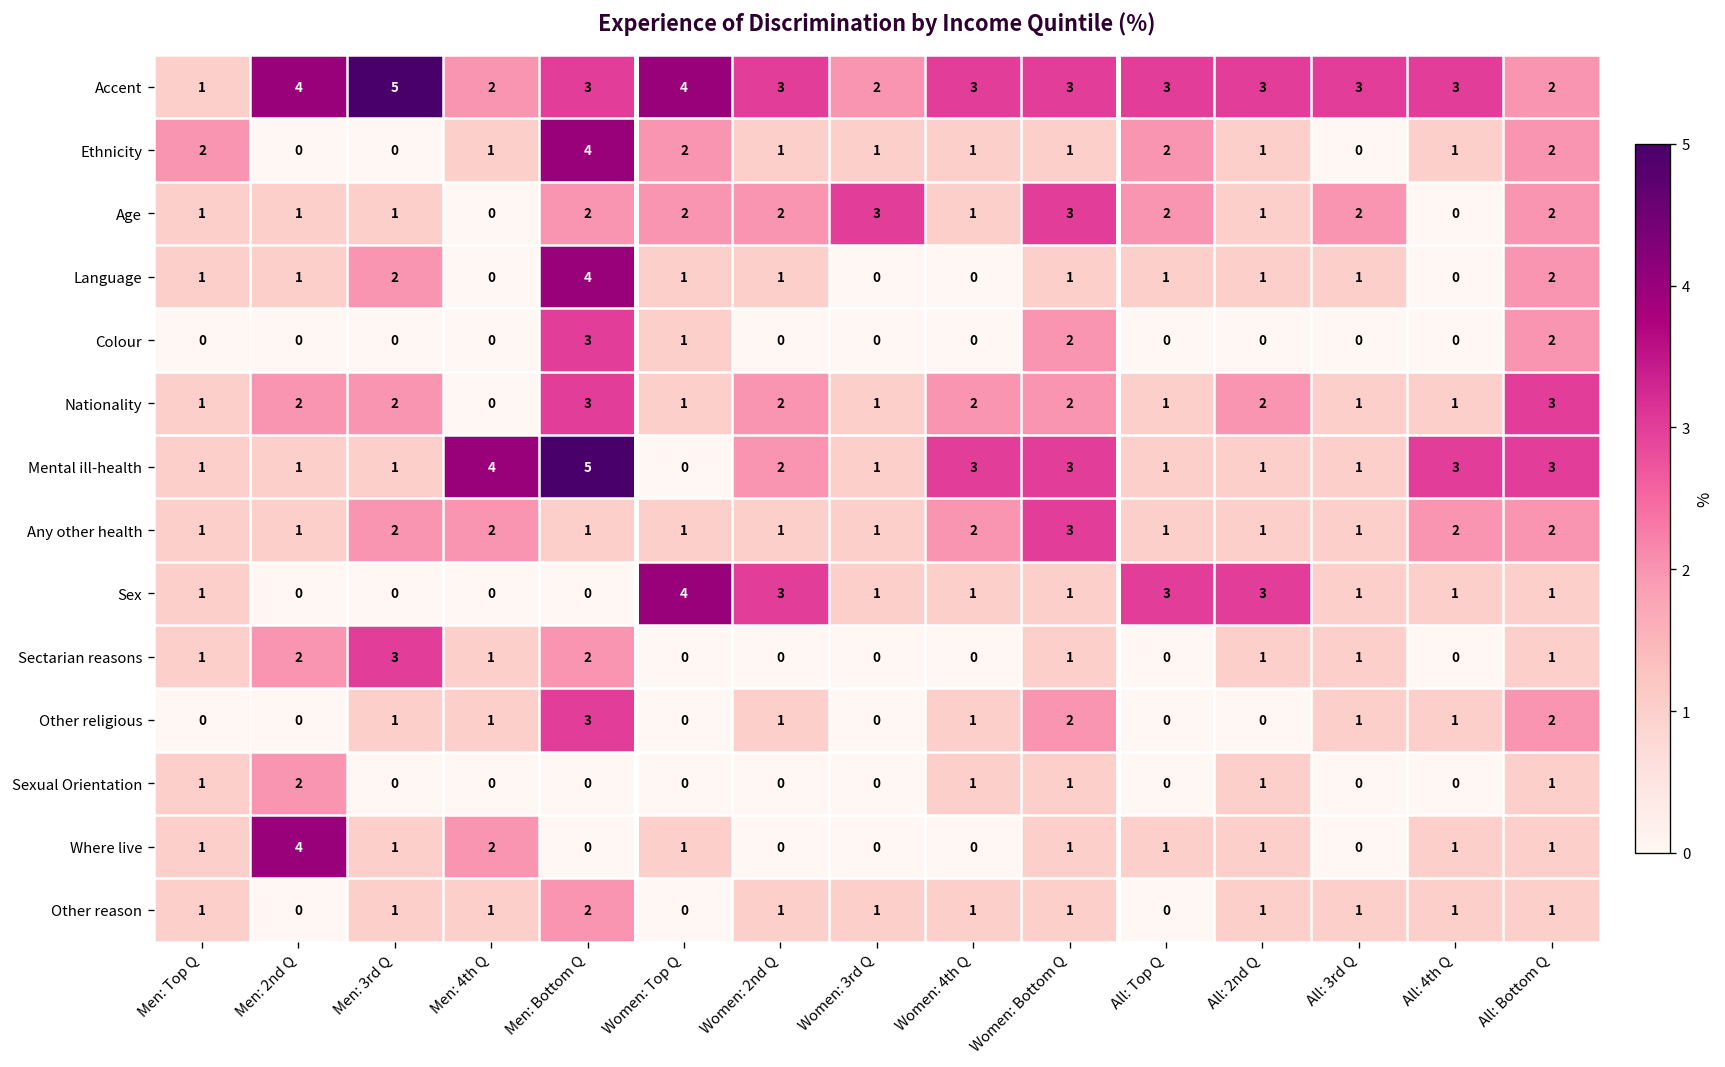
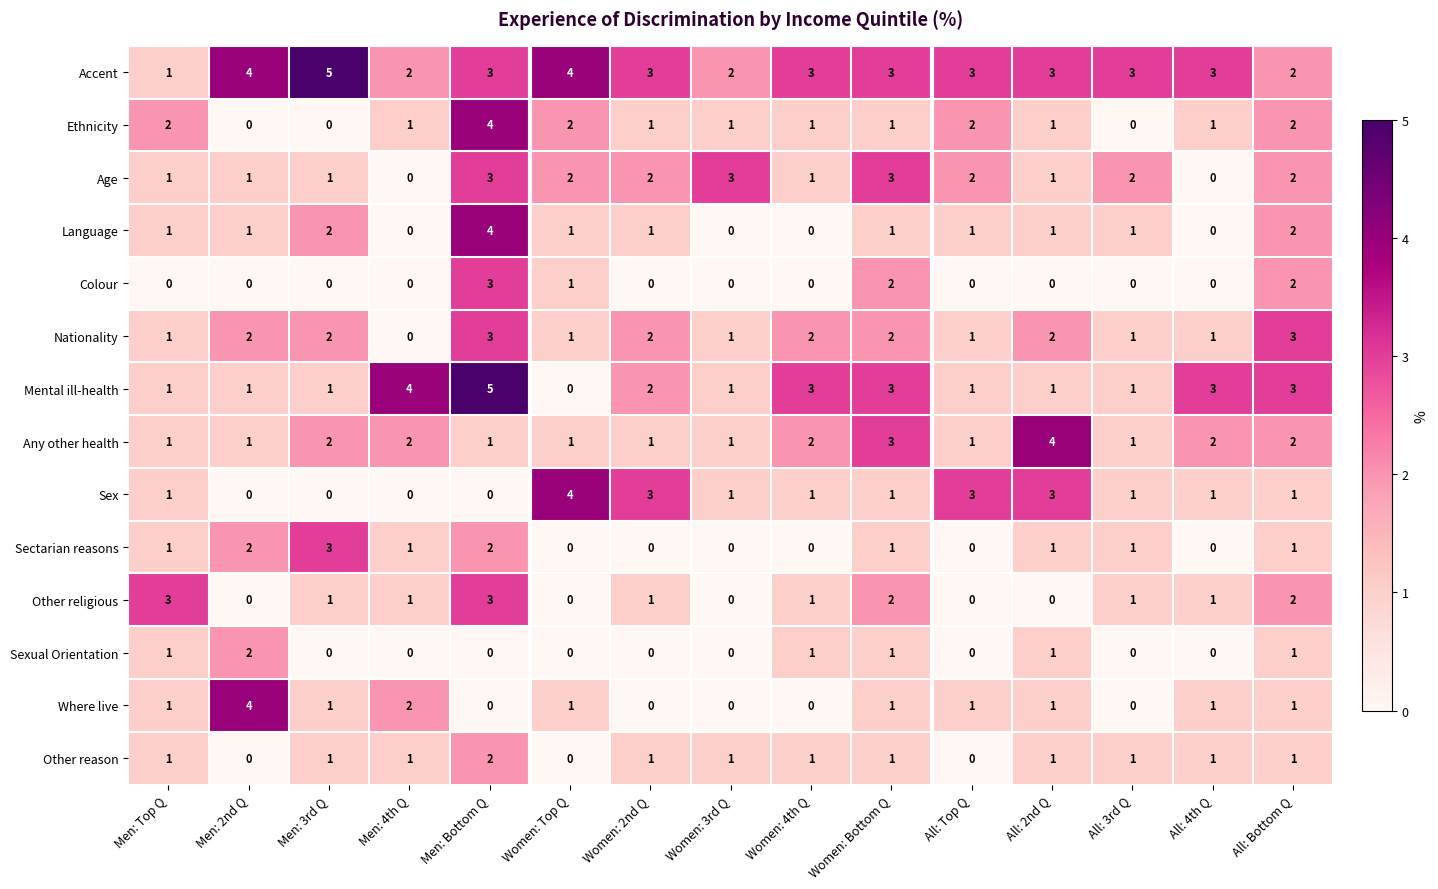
  {
    "Age": {
      "Men: Top Q": 1,
      "Men: 2nd Q": 1,
      "Men: 3rd Q": 1,
      "Men: 4th Q": 0,
-     "Men: Bottom Q": 2,
+     "Men: Bottom Q": 3,
      "Women: Top Q": 2,
      "Women: 2nd Q": 2,
      "Women: 3rd Q": 3,
      "Women: 4th Q": 1,
      "Women: Bottom Q": 3,
      "All: Top Q": 2,
      "All: 2nd Q": 1,
      "All: 3rd Q": 2,
      "All: 4th Q": 0,
      "All: Bottom Q": 2
    },
    "Any other health": {
      "Men: Top Q": 1,
      "Men: 2nd Q": 1,
      "Men: 3rd Q": 2,
      "Men: 4th Q": 2,
      "Men: Bottom Q": 1,
      "Women: Top Q": 1,
      "Women: 2nd Q": 1,
      "Women: 3rd Q": 1,
      "Women: 4th Q": 2,
      "Women: Bottom Q": 3,
      "All: Top Q": 1,
-     "All: 2nd Q": 1,
+     "All: 2nd Q": 4,
      "All: 3rd Q": 1,
      "All: 4th Q": 2,
      "All: Bottom Q": 2
    },
    "Other religious": {
-     "Men: Top Q": 0,
+     "Men: Top Q": 3,
      "Men: 2nd Q": 0,
      "Men: 3rd Q": 1,
      "Men: 4th Q": 1,
      "Men: Bottom Q": 3,
      "Women: Top Q": 0,
      "Women: 2nd Q": 1,
      "Women: 3rd Q": 0,
      "Women: 4th Q": 1,
      "Women: Bottom Q": 2,
      "All: Top Q": 0,
      "All: 2nd Q": 0,
      "All: 3rd Q": 1,
      "All: 4th Q": 1,
      "All: Bottom Q": 2
    }
  }
